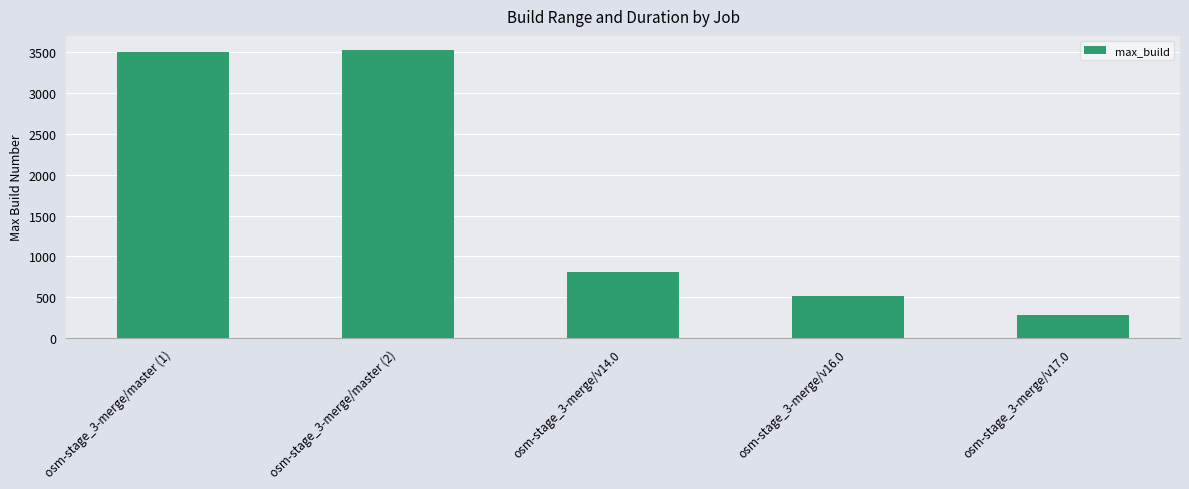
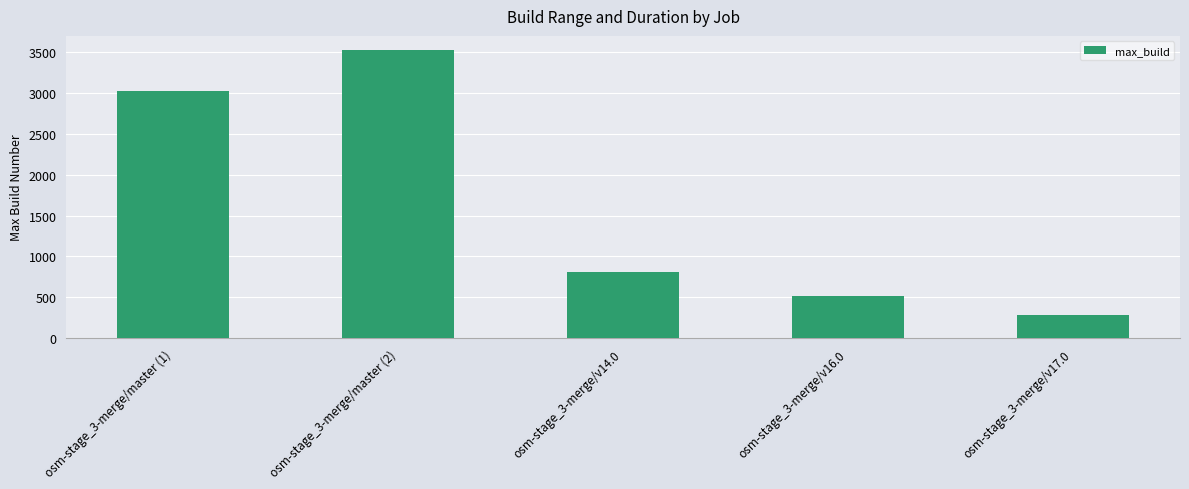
  {
-   "osm-stage_3-merge/master (1)": 3500,
+   "osm-stage_3-merge/master (1)": 3000,
    "osm-stage_3-merge/master (2)": 3500,
    "osm-stage_3-merge/v14.0": 800,
    "osm-stage_3-merge/v16.0": 500,
    "osm-stage_3-merge/v17.0": 300
  }
